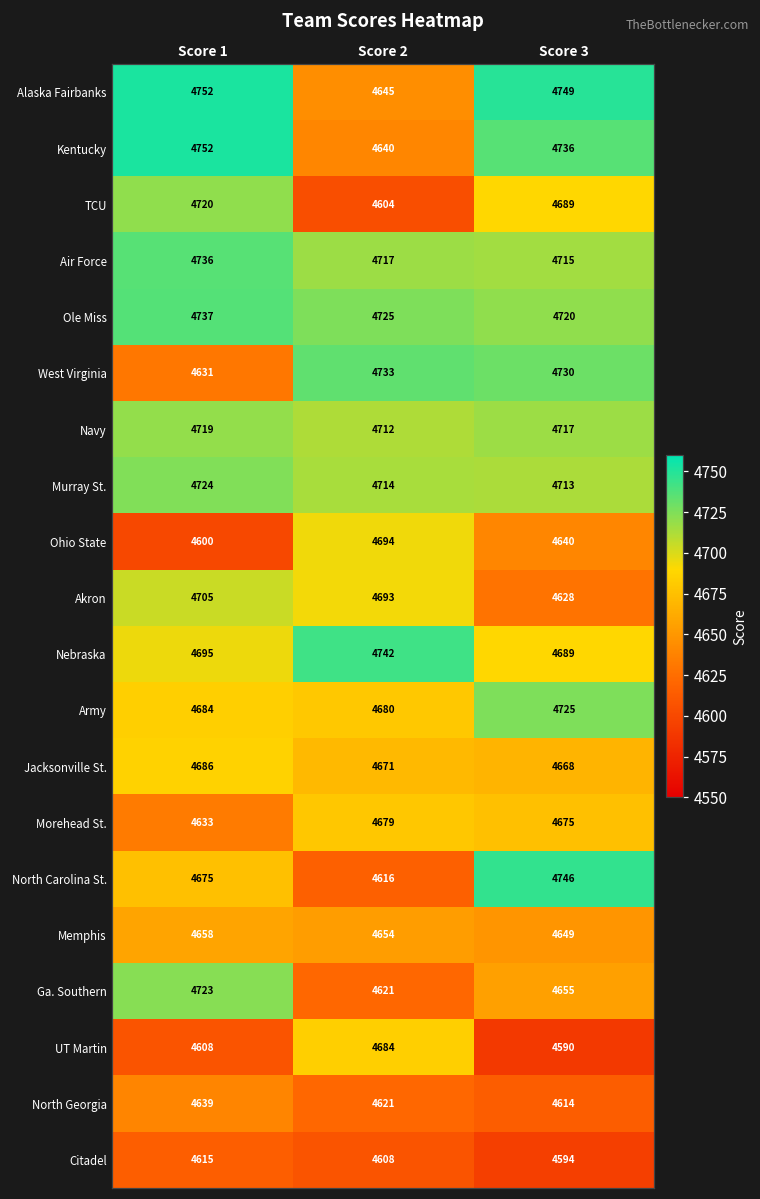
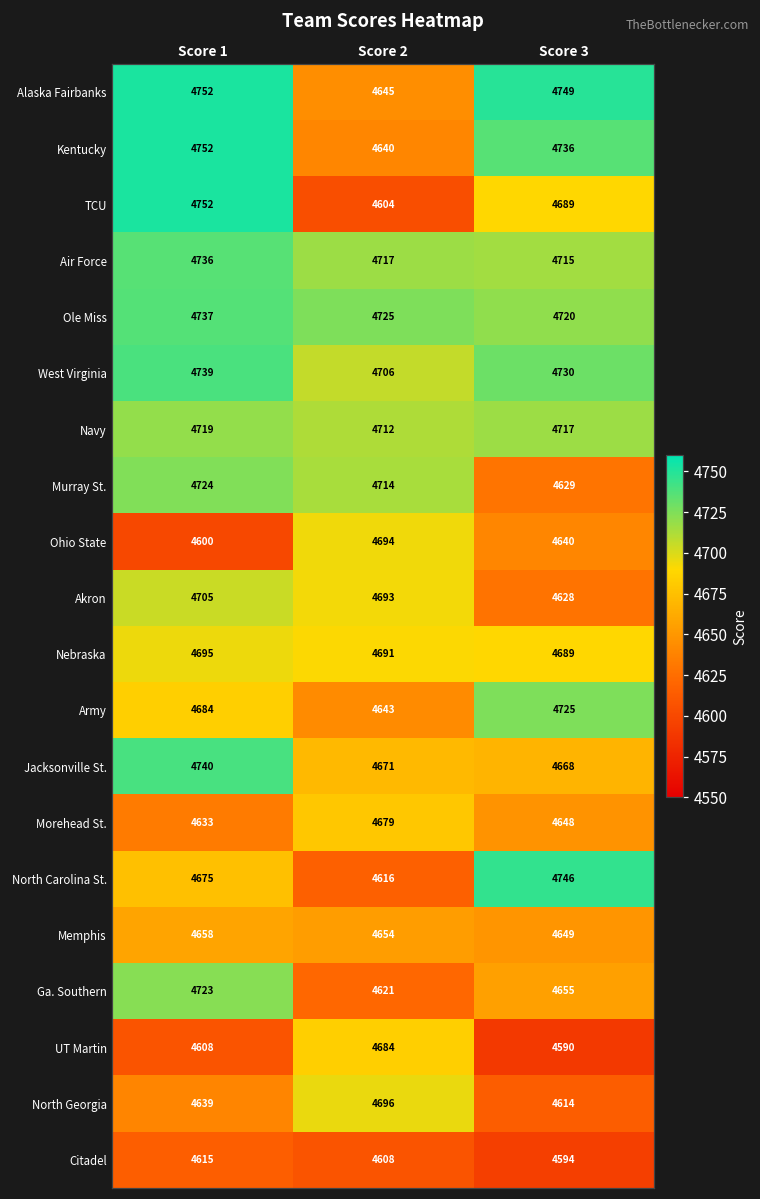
  {
    "Alaska Fairbanks": {
      "Score 1": 4752,
      "Score 2": 4645,
      "Score 3": 4749
    },
    "Kentucky": {
      "Score 1": 4752,
      "Score 2": 4640,
      "Score 3": 4736
    },
    "TCU": {
-     "Score 1": 4720,
+     "Score 1": 4752,
      "Score 2": 4604,
      "Score 3": 4689
    },
    "Air Force": {
      "Score 1": 4736,
      "Score 2": 4717,
      "Score 3": 4715
    },
    "Ole Miss": {
      "Score 1": 4737,
      "Score 2": 4725,
      "Score 3": 4720
    },
    "West Virginia": {
-     "Score 1": 4631,
-     "Score 2": 4733,
+     "Score 1": 4739,
+     "Score 2": 4706,
      "Score 3": 4730
    },
    "Navy": {
      "Score 1": 4719,
      "Score 2": 4712,
      "Score 3": 4717
    },
    "Murray St.": {
      "Score 1": 4724,
      "Score 2": 4714,
-     "Score 3": 4713
+     "Score 3": 4629
    },
    "Ohio State": {
      "Score 1": 4600,
      "Score 2": 4694,
      "Score 3": 4640
    },
    "Akron": {
      "Score 1": 4705,
      "Score 2": 4693,
      "Score 3": 4628
    },
    "Nebraska": {
      "Score 1": 4695,
-     "Score 2": 4742,
+     "Score 2": 4691,
      "Score 3": 4689
    },
    "Army": {
      "Score 1": 4684,
-     "Score 2": 4680,
+     "Score 2": 4643,
      "Score 3": 4725
    },
    "Jacksonville St.": {
-     "Score 1": 4686,
+     "Score 1": 4740,
      "Score 2": 4671,
      "Score 3": 4668
    },
    "Morehead St.": {
      "Score 1": 4633,
      "Score 2": 4679,
-     "Score 3": 4675
+     "Score 3": 4648
    },
    "North Carolina St.": {
      "Score 1": 4675,
      "Score 2": 4616,
      "Score 3": 4746
    },
    "Memphis": {
      "Score 1": 4658,
      "Score 2": 4654,
      "Score 3": 4649
    },
    "Ga. Southern": {
      "Score 1": 4723,
      "Score 2": 4621,
      "Score 3": 4655
    },
    "UT Martin": {
      "Score 1": 4608,
      "Score 2": 4684,
      "Score 3": 4590
    },
    "North Georgia": {
      "Score 1": 4639,
-     "Score 2": 4621,
+     "Score 2": 4696,
      "Score 3": 4614
    },
    "Citadel": {
      "Score 1": 4615,
      "Score 2": 4608,
      "Score 3": 4594
    }
  }
